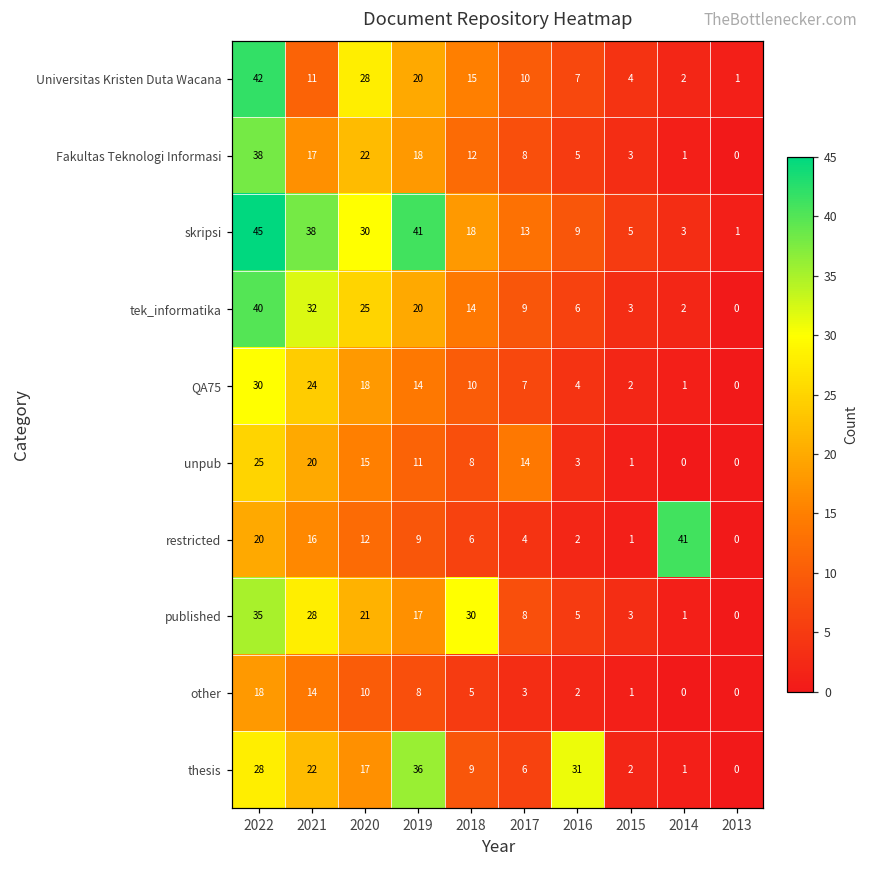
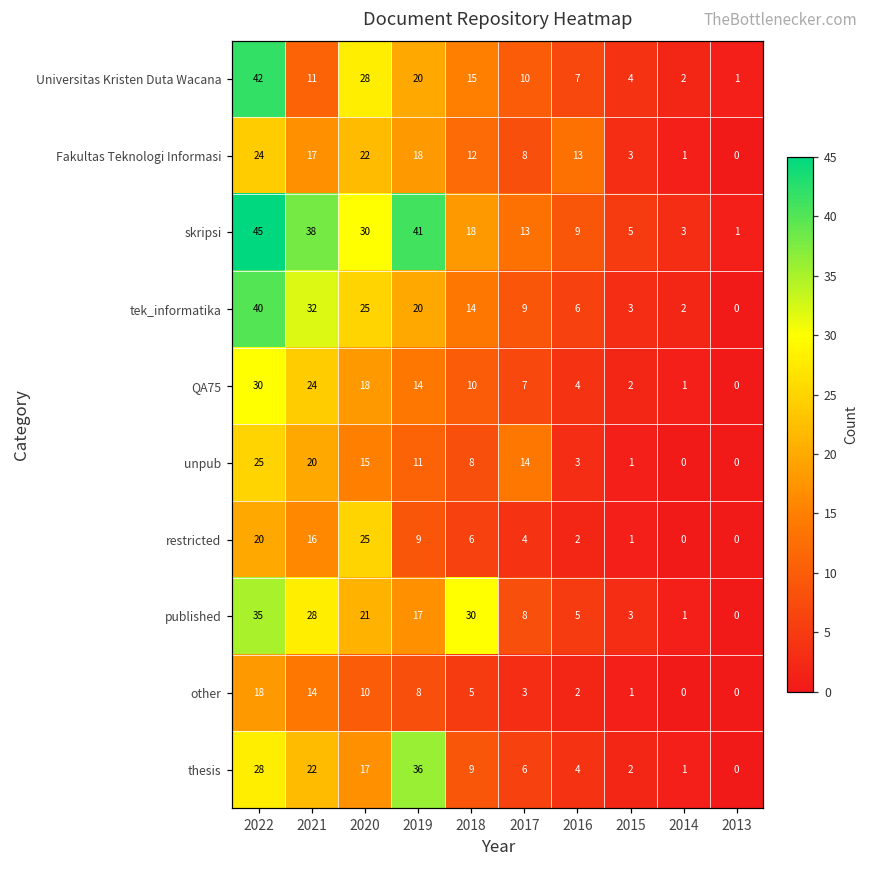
  {
    "Universitas Kristen Duta Wacana": {
      "2022": 42,
      "2021": 11,
      "2020": 28,
      "2019": 20,
      "2018": 15,
      "2017": 10,
      "2016": 7,
      "2015": 4,
      "2014": 2,
      "2013": 1
    },
    "Fakultas Teknologi Informasi": {
-     "2022": 38,
+     "2022": 24,
      "2021": 17,
      "2020": 22,
      "2019": 18,
      "2018": 12,
      "2017": 8,
-     "2016": 5,
+     "2016": 13,
      "2015": 3,
      "2014": 1,
      "2013": 0
    },
    "skripsi": {
      "2022": 45,
      "2021": 38,
      "2020": 30,
      "2019": 41,
      "2018": 18,
      "2017": 13,
      "2016": 9,
      "2015": 5,
      "2014": 3,
      "2013": 1
    },
    "tek_informatika": {
      "2022": 40,
      "2021": 32,
      "2020": 25,
      "2019": 20,
      "2018": 14,
      "2017": 9,
      "2016": 6,
      "2015": 3,
      "2014": 2,
      "2013": 0
    },
    "QA75": {
      "2022": 30,
      "2021": 24,
      "2020": 18,
      "2019": 14,
      "2018": 10,
      "2017": 7,
      "2016": 4,
      "2015": 2,
      "2014": 1,
      "2013": 0
    },
    "unpub": {
      "2022": 25,
      "2021": 20,
      "2020": 15,
      "2019": 11,
      "2018": 8,
      "2017": 14,
      "2016": 3,
      "2015": 1,
      "2014": 0,
      "2013": 0
    },
    "restricted": {
      "2022": 20,
      "2021": 16,
-     "2020": 12,
+     "2020": 25,
      "2019": 9,
      "2018": 6,
      "2017": 4,
      "2016": 2,
      "2015": 1,
-     "2014": 41,
+     "2014": 0,
      "2013": 0
    },
    "published": {
      "2022": 35,
      "2021": 28,
      "2020": 21,
      "2019": 17,
      "2018": 30,
      "2017": 8,
      "2016": 5,
      "2015": 3,
      "2014": 1,
      "2013": 0
    },
    "other": {
      "2022": 18,
      "2021": 14,
      "2020": 10,
      "2019": 8,
      "2018": 5,
      "2017": 3,
      "2016": 2,
      "2015": 1,
      "2014": 0,
      "2013": 0
    },
    "thesis": {
      "2022": 28,
      "2021": 22,
      "2020": 17,
      "2019": 36,
      "2018": 9,
      "2017": 6,
-     "2016": 31,
+     "2016": 4,
      "2015": 2,
      "2014": 1,
      "2013": 0
    }
  }
